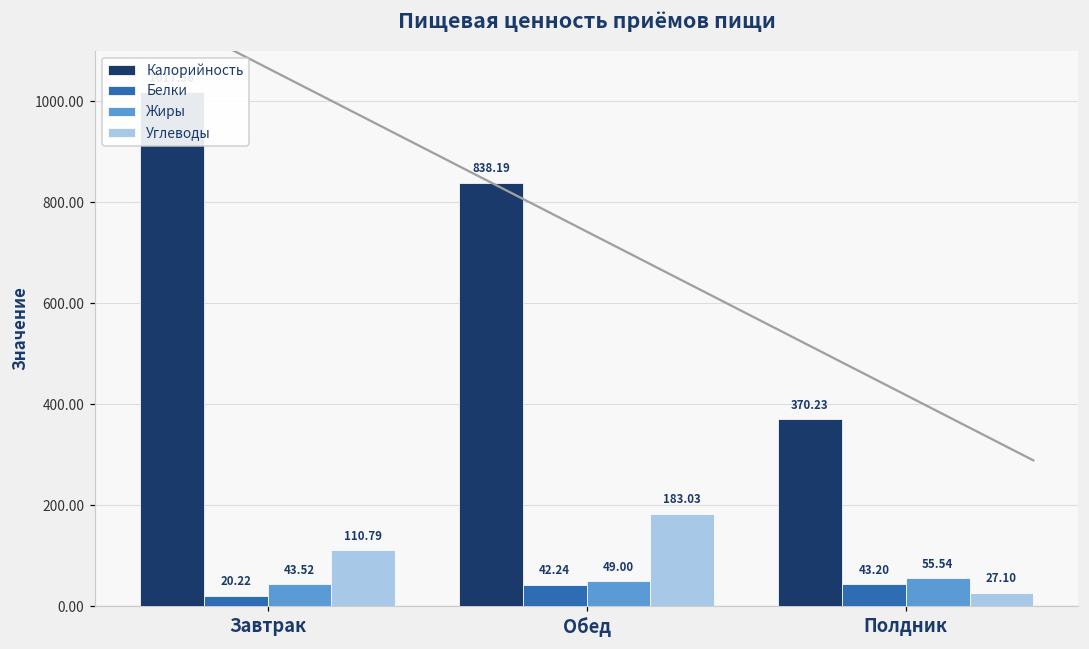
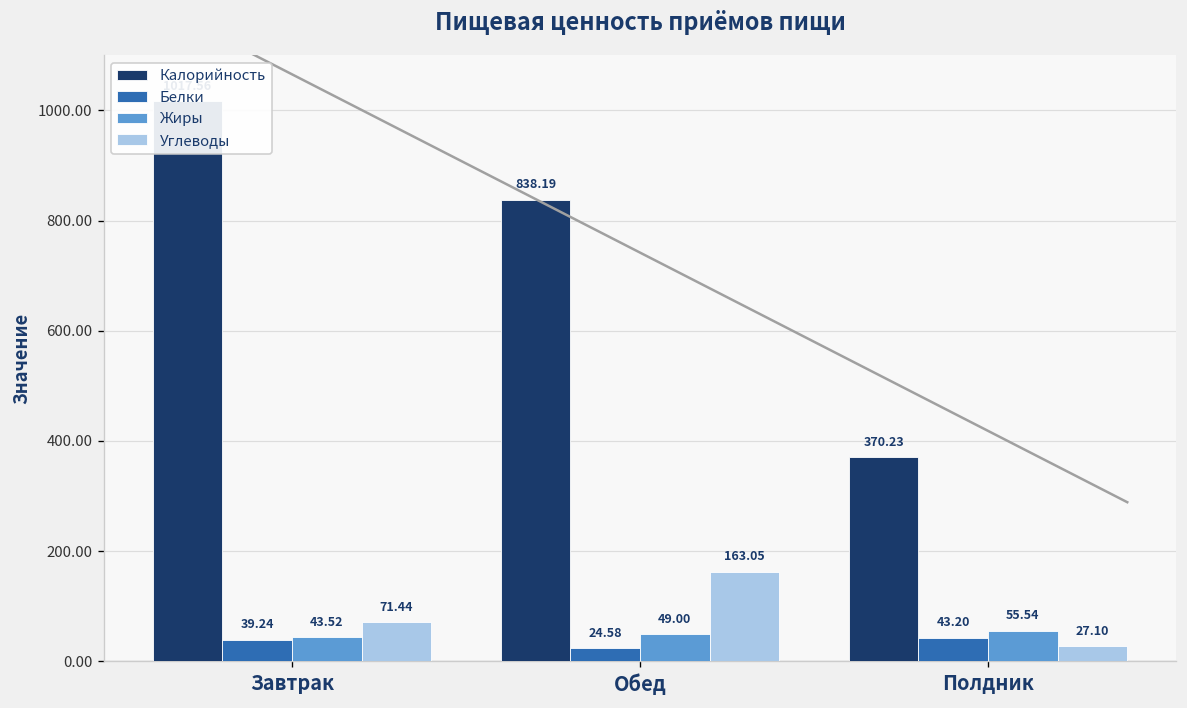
  {
    "Калорийность": {
      "Полдник": 370.23
    },
    "Белки": {
-     "Завтрак": 20.22,
-     "Обед": 42.24,
+     "Завтрак": 39.24,
+     "Обед": 24.58,
      "Полдник": 43.20
    },
    "Жиры": {
      "Завтрак": 43.52,
      "Обед": 49.00,
      "Полдник": 55.54
    },
    "Углеводы": {
-     "Завтрак": 110.79,
-     "Обед": 183.03,
+     "Завтрак": 71.44,
+     "Обед": 163.05,
      "Полдник": 27.10
    }
  }
